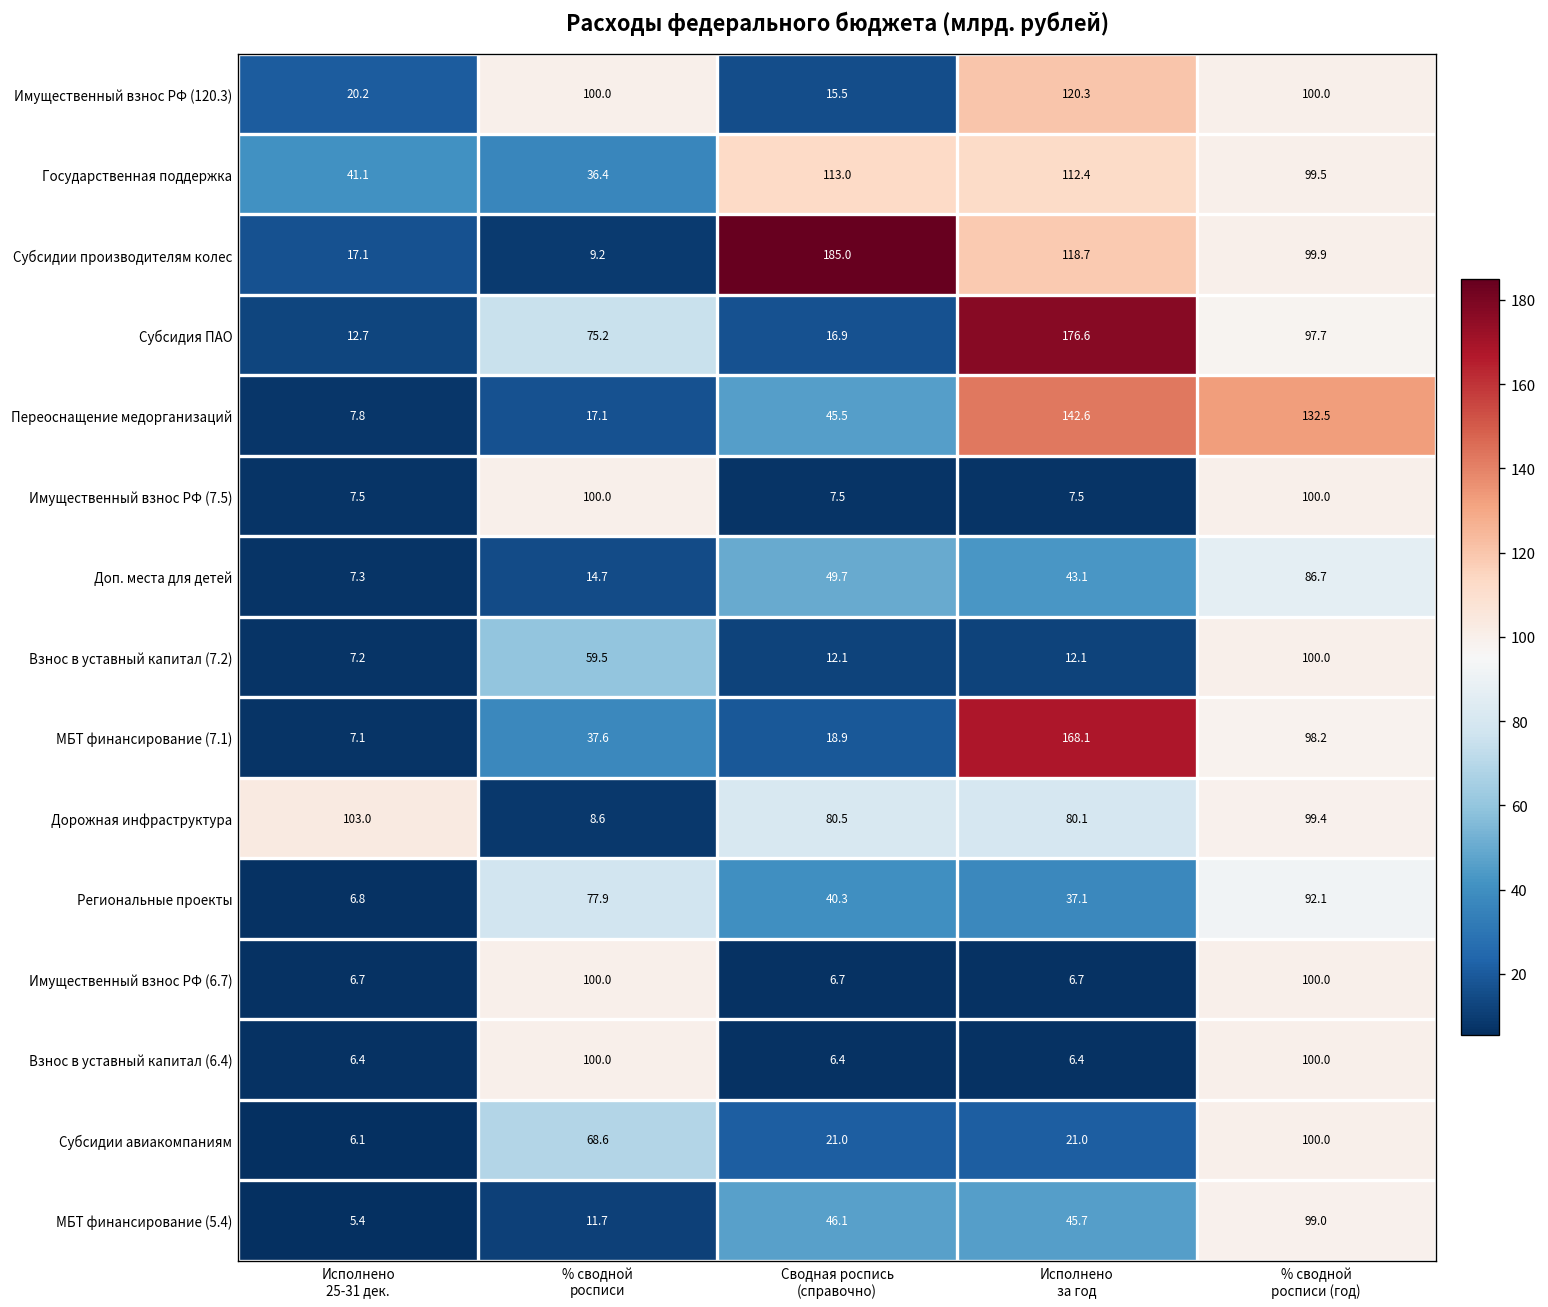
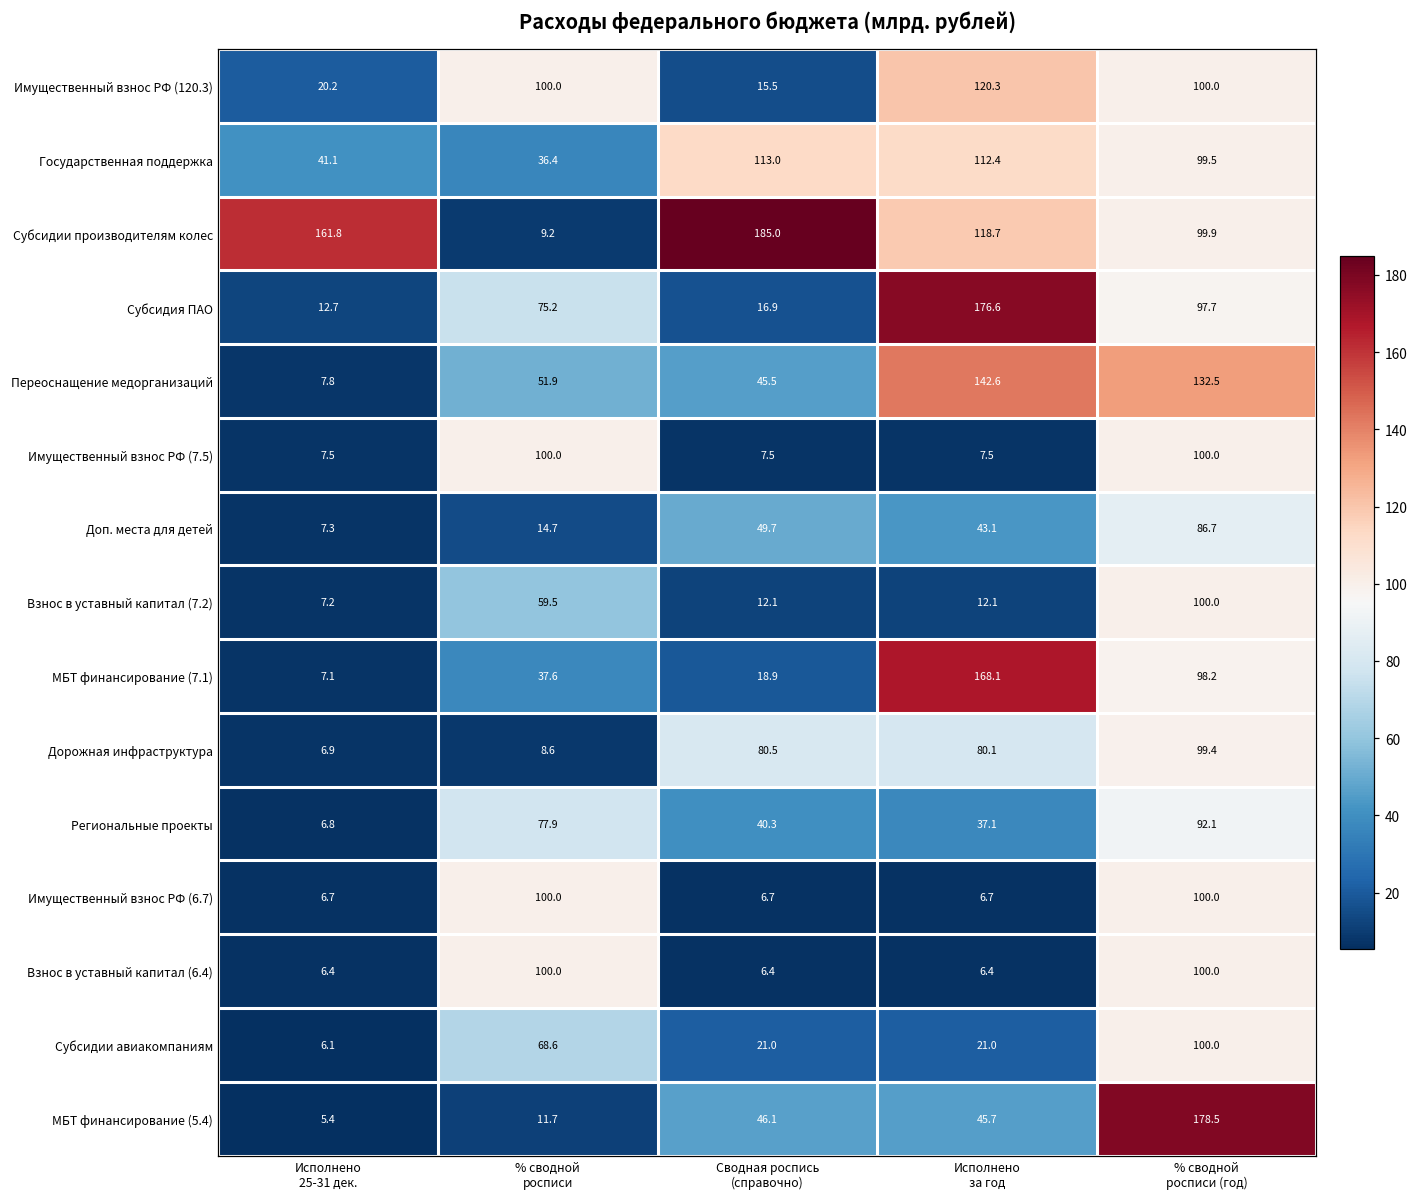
  {
    "Имущественный взнос РФ (120.3)": {
      "Исполнено 25-31 дек.": 20.2,
      "% сводной росписи": 100.0,
      "Сводная роспись (справочно)": 15.5,
      "Исполнено за год": 120.3,
      "% сводной росписи (год)": 100.0
    },
    "Государственная поддержка": {
      "Исполнено 25-31 дек.": 41.1,
      "% сводной росписи": 36.4,
      "Сводная роспись (справочно)": 113.0,
      "Исполнено за год": 112.4,
      "% сводной росписи (год)": 99.5
    },
    "Субсидии производителям колес": {
-     "Исполнено 25-31 дек.": 17.1,
+     "Исполнено 25-31 дек.": 161.8,
      "% сводной росписи": 9.2,
      "Сводная роспись (справочно)": 185.0,
      "Исполнено за год": 118.7,
      "% сводной росписи (год)": 99.9
    },
    "Субсидия ПАО": {
      "Исполнено 25-31 дек.": 12.7,
      "% сводной росписи": 75.2,
      "Сводная роспись (справочно)": 16.9,
      "Исполнено за год": 176.6,
      "% сводной росписи (год)": 97.7
    },
    "Переоснащение медорганизаций": {
      "Исполнено 25-31 дек.": 7.8,
-     "% сводной росписи": 17.1,
+     "% сводной росписи": 51.9,
      "Сводная роспись (справочно)": 45.5,
      "Исполнено за год": 142.6,
      "% сводной росписи (год)": 132.5
    },
    "Имущественный взнос РФ (7.5)": {
      "Исполнено 25-31 дек.": 7.5,
      "% сводной росписи": 100.0,
      "Сводная роспись (справочно)": 7.5,
      "Исполнено за год": 7.5,
      "% сводной росписи (год)": 100.0
    },
    "Доп. места для детей": {
      "Исполнено 25-31 дек.": 7.3,
      "% сводной росписи": 14.7,
      "Сводная роспись (справочно)": 49.7,
      "Исполнено за год": 43.1,
      "% сводной росписи (год)": 86.7
    },
    "Взнос в уставный капитал (7.2)": {
      "Исполнено 25-31 дек.": 7.2,
      "% сводной росписи": 59.5,
      "Сводная роспись (справочно)": 12.1,
      "Исполнено за год": 12.1,
      "% сводной росписи (год)": 100.0
    },
    "МБТ финансирование (7.1)": {
      "Исполнено 25-31 дек.": 7.1,
      "% сводной росписи": 37.6,
      "Сводная роспись (справочно)": 18.9,
      "Исполнено за год": 168.1,
      "% сводной росписи (год)": 98.2
    },
    "Дорожная инфраструктура": {
-     "Исполнено 25-31 дек.": 103.0,
+     "Исполнено 25-31 дек.": 6.9,
      "% сводной росписи": 8.6,
      "Сводная роспись (справочно)": 80.5,
      "Исполнено за год": 80.1,
      "% сводной росписи (год)": 99.4
    },
    "Региональные проекты": {
      "Исполнено 25-31 дек.": 6.8,
      "% сводной росписи": 77.9,
      "Сводная роспись (справочно)": 40.3,
      "Исполнено за год": 37.1,
      "% сводной росписи (год)": 92.1
    },
    "Имущественный взнос РФ (6.7)": {
      "Исполнено 25-31 дек.": 6.7,
      "% сводной росписи": 100.0,
      "Сводная роспись (справочно)": 6.7,
      "Исполнено за год": 6.7,
      "% сводной росписи (год)": 100.0
    },
    "Взнос в уставный капитал (6.4)": {
      "Исполнено 25-31 дек.": 6.4,
      "% сводной росписи": 100.0,
      "Сводная роспись (справочно)": 6.4,
      "Исполнено за год": 6.4,
      "% сводной росписи (год)": 100.0
    },
    "Субсидии авиакомпаниям": {
      "Исполнено 25-31 дек.": 6.1,
      "% сводной росписи": 68.6,
      "Сводная роспись (справочно)": 21.0,
      "Исполнено за год": 21.0,
      "% сводной росписи (год)": 100.0
    },
    "МБТ финансирование (5.4)": {
      "Исполнено 25-31 дек.": 5.4,
      "% сводной росписи": 11.7,
      "Сводная роспись (справочно)": 46.1,
      "Исполнено за год": 45.7,
-     "% сводной росписи (год)": 99.0
+     "% сводной росписи (год)": 178.5
    }
  }
